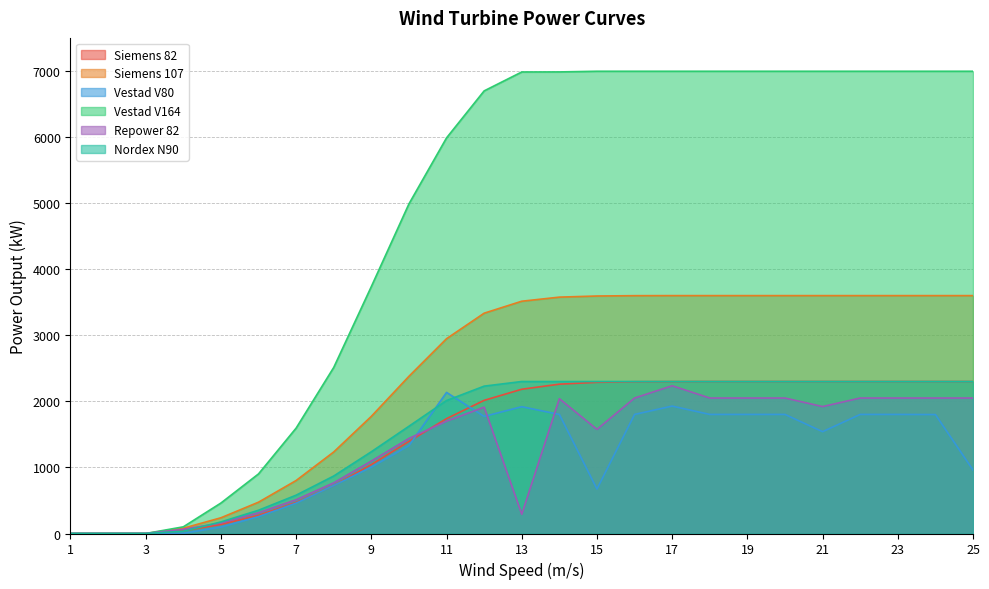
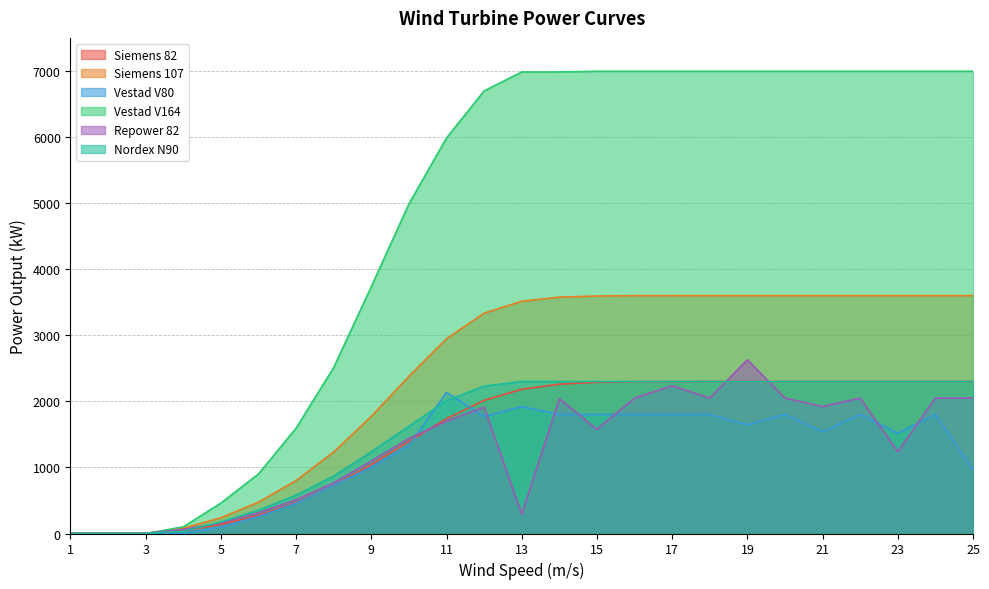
  {
    "Vestad V80": {
      "5": 100,
      "9": 1000,
      "11": 2100,
      "13": 1900,
-     "15": 700,
-     "17": 1900,
-     "19": 1800,
+     "15": 1800,
+     "17": 1800,
+     "19": 1600,
      "21": 1500,
-     "23": 1800,
+     "23": 1500,
      "25": 1000
    },
    "Repower 82": {
      "7": 500,
      "9": 1100,
      "13": 300,
      "15": 1600,
      "17": 2200,
-     "19": 2100,
+     "19": 2600,
      "21": 1900,
-     "23": 2100,
+     "23": 1200,
      "25": 2100
    }
  }
